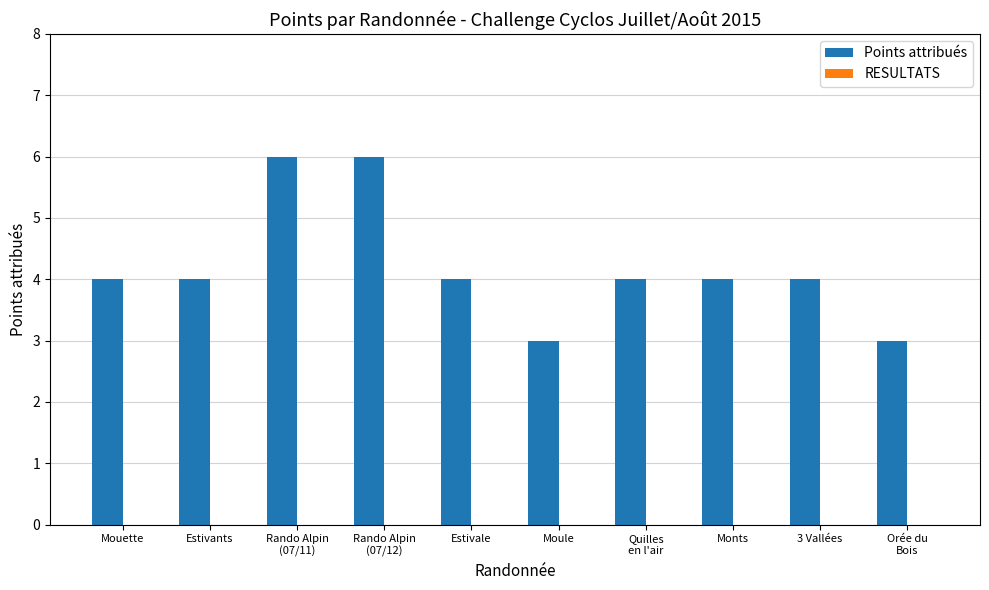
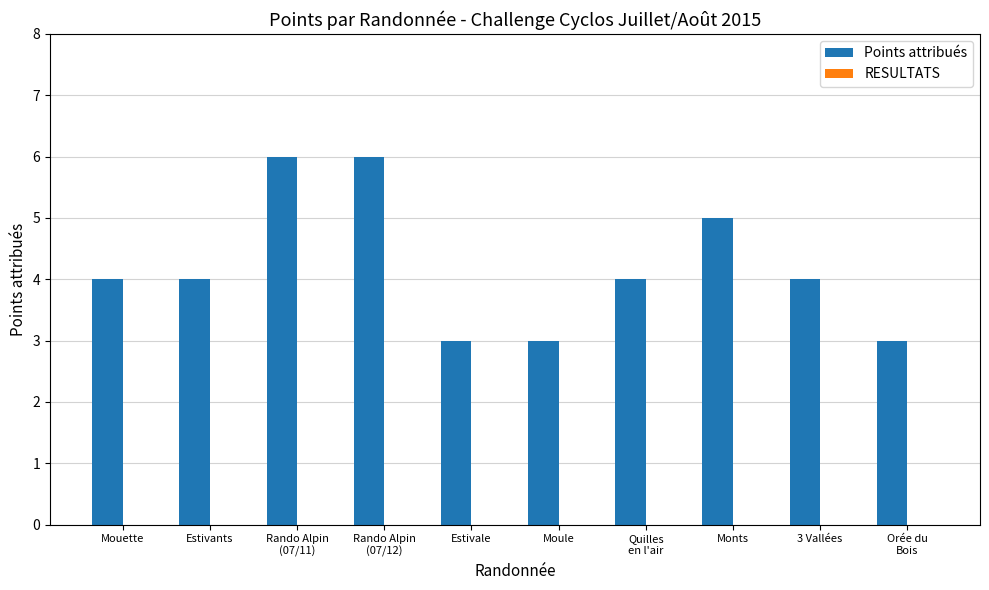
  {
    "Points attribués": {
      "Mouette": 4,
      "Estivants": 4,
      "Rando Alpin (07/11)": 6,
      "Rando Alpin (07/12)": 6,
-     "Estivale": 4,
+     "Estivale": 3,
      "Moule": 3,
      "Quilles en l'air": 4,
-     "Monts": 4,
+     "Monts": 5,
      "3 Vallées": 4,
      "Orée du Bois": 3
    },
    "RESULTATS": {
      "Mouette": 0,
      "Estivants": 0,
      "Rando Alpin (07/11)": 0,
      "Rando Alpin (07/12)": 0,
      "Estivale": 0,
      "Moule": 0,
      "Quilles en l'air": 0,
      "Monts": 0,
      "3 Vallées": 0,
      "Orée du Bois": 0
    }
  }
